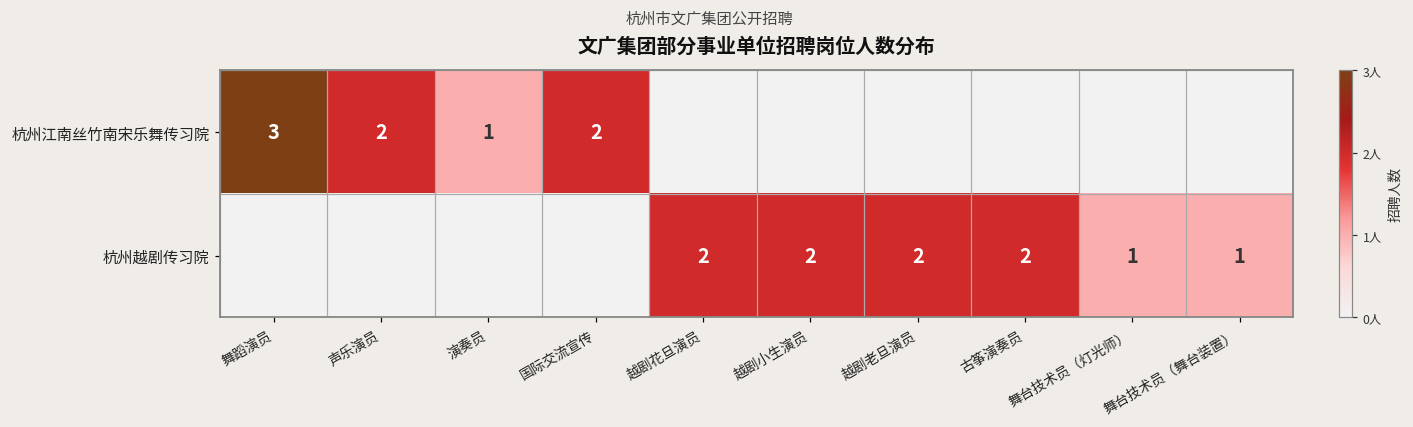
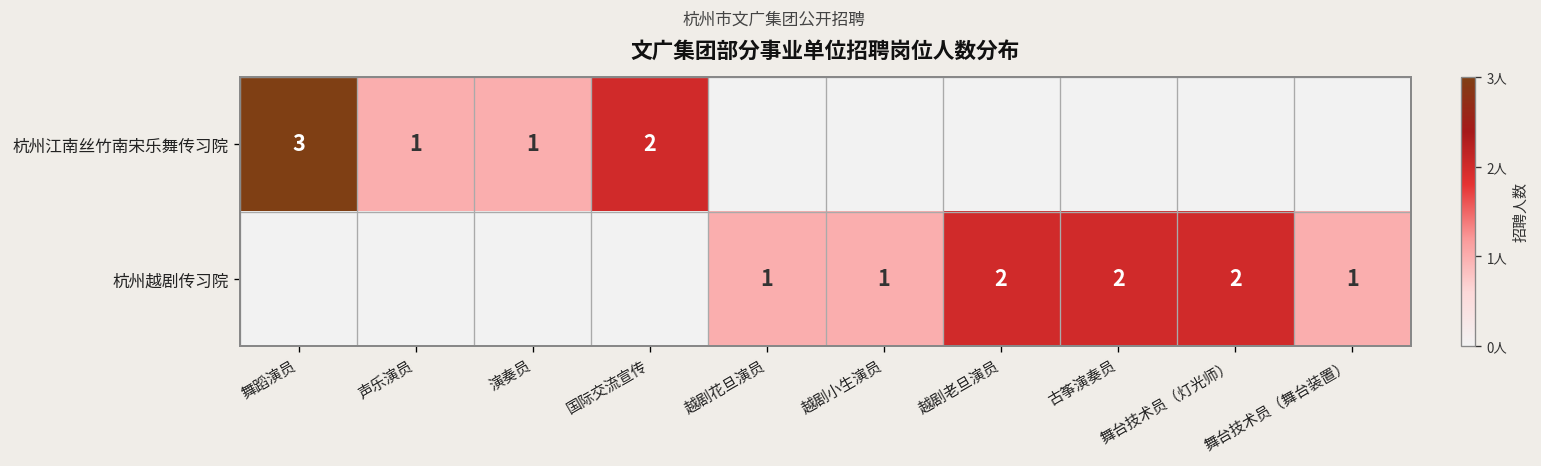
  {
    "杭州江南丝竹南宋乐舞传习院": {
      "舞蹈演员": 3,
-     "声乐演员": 2,
+     "声乐演员": 1,
      "演奏员": 1,
      "国际交流宣传": 2
    },
    "杭州越剧传习院": {
-     "越剧花旦演员": 2,
-     "越剧小生演员": 2,
+     "越剧花旦演员": 1,
+     "越剧小生演员": 1,
      "越剧老旦演员": 2,
      "古筝演奏员": 2,
-     "舞台技术员（灯光师）": 1,
+     "舞台技术员（灯光师）": 2,
      "舞台技术员（舞台装置）": 1
    }
  }
